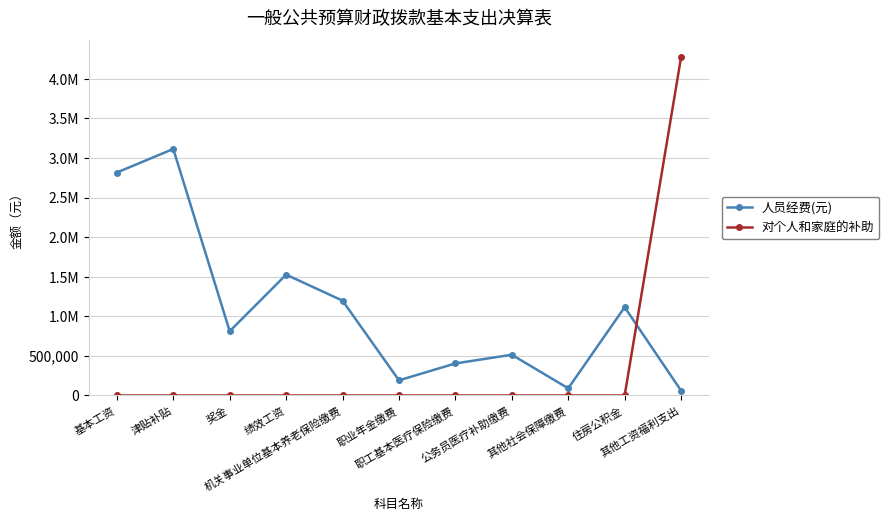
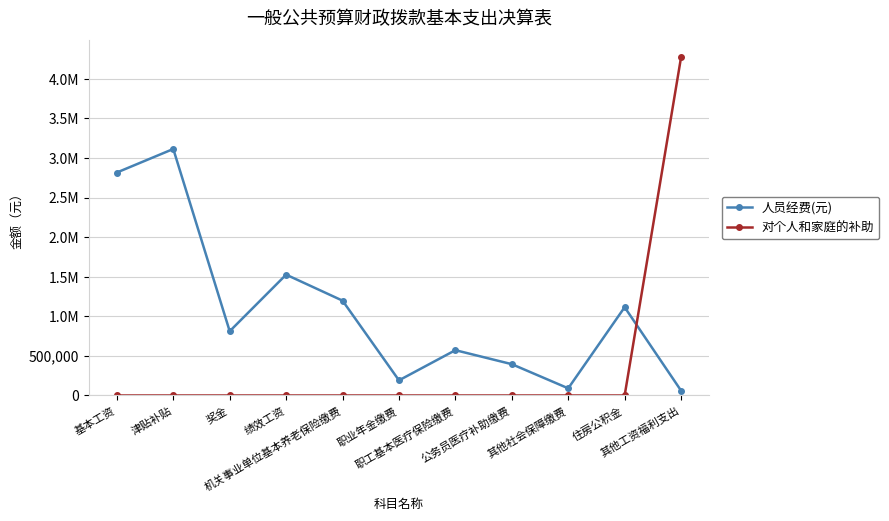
  {
    "人员经费(元)": {
      "基本工资": "2,800,000",
      "津贴补贴": "3,100,000",
      "奖金": "800,000",
      "绩效工资": "1,500,000",
      "机关事业单位基本养老保险缴费": "1,200,000",
      "职业年金缴费": "200,000",
-     "职工基本医疗保险缴费": "400,000",
-     "公务员医疗补助缴费": "500,000",
+     "职工基本医疗保险缴费": "600,000",
+     "公务员医疗补助缴费": "400,000",
      "其他社会保障缴费": "100,000",
      "住房公积金": "1,100,000",
      "其他工资福利支出": "100,000"
    },
    "对个人和家庭的补助": {
      "基本工资": "0",
      "津贴补贴": "0",
      "奖金": "0",
      "绩效工资": "0",
      "机关事业单位基本养老保险缴费": "0",
      "职业年金缴费": "0",
      "职工基本医疗保险缴费": "0",
      "公务员医疗补助缴费": "0",
      "其他社会保障缴费": "0",
      "住房公积金": "0",
      "其他工资福利支出": "4,300,000"
    }
  }
